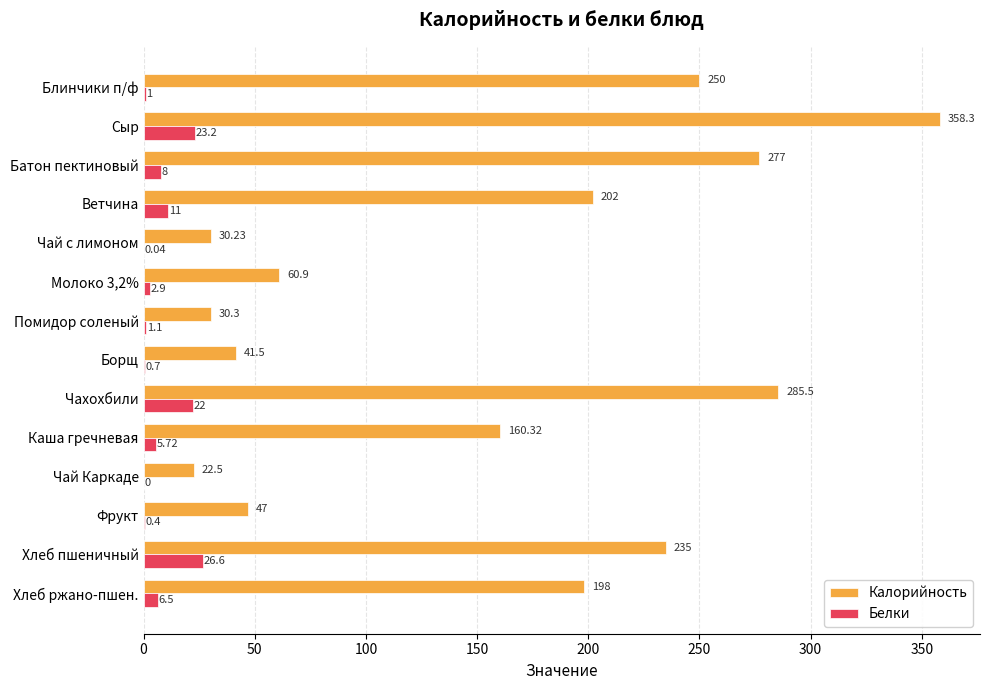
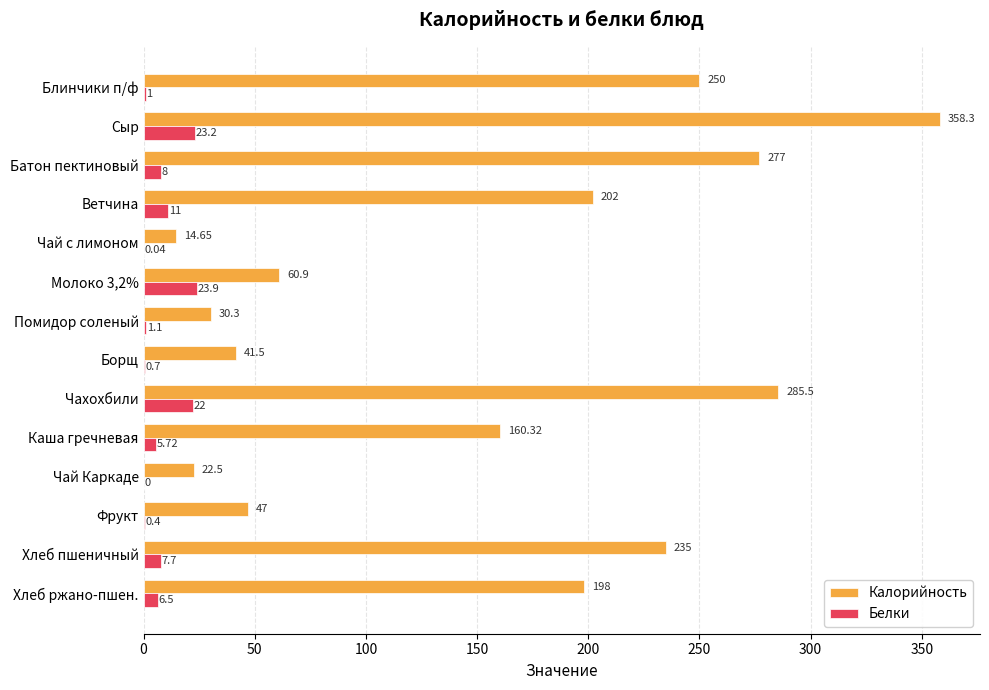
  {
    "Калорийность": {
      "Блинчики п/ф": 250,
      "Сыр": 358.3,
      "Батон пектиновый": 277,
      "Ветчина": 202,
-     "Чай с лимоном": 30.23,
+     "Чай с лимоном": 14.65,
      "Молоко 3,2%": 60.9,
      "Помидор соленый": 30.3,
      "Борщ": 41.5,
      "Чахохбили": 285.5,
      "Каша гречневая": 160.32,
      "Чай Каркаде": 22.5,
      "Фрукт": 47,
      "Хлеб пшеничный": 235,
      "Хлеб ржано-пшен.": 198
    },
    "Белки": {
      "Блинчики п/ф": 1,
      "Сыр": 23.2,
      "Батон пектиновый": 8,
      "Ветчина": 11,
      "Чай с лимоном": 0.04,
-     "Молоко 3,2%": 2.9,
+     "Молоко 3,2%": 23.9,
      "Помидор соленый": 1.1,
      "Борщ": 0.7,
      "Чахохбили": 22,
      "Каша гречневая": 5.72,
      "Чай Каркаде": 0,
      "Фрукт": 0.4,
-     "Хлеб пшеничный": 26.6,
+     "Хлеб пшеничный": 7.7,
      "Хлеб ржано-пшен.": 6.5
    }
  }
